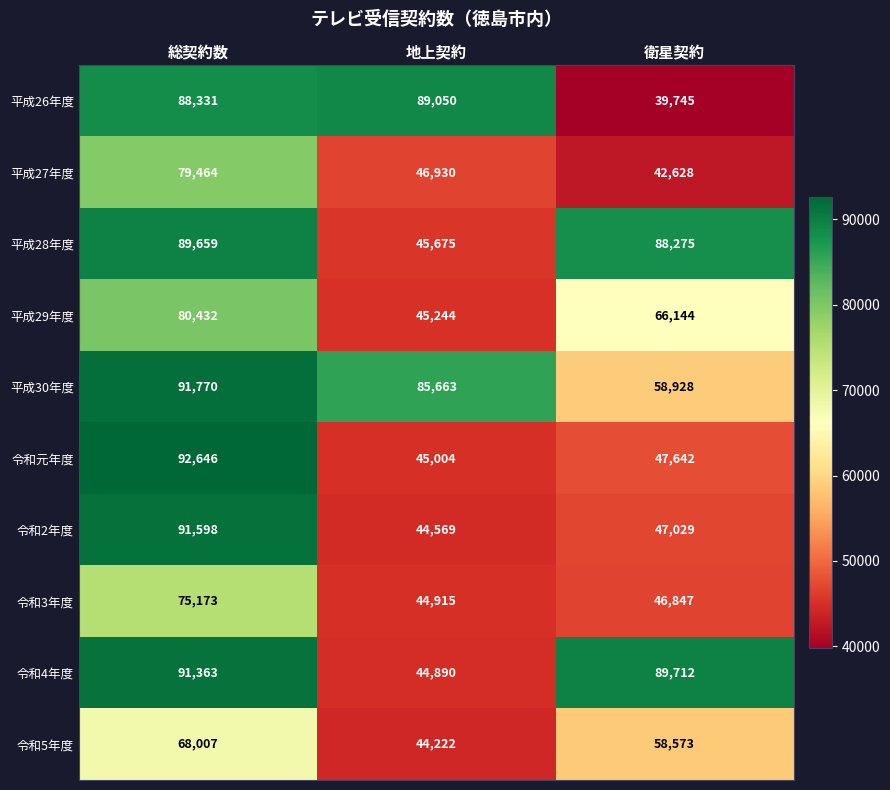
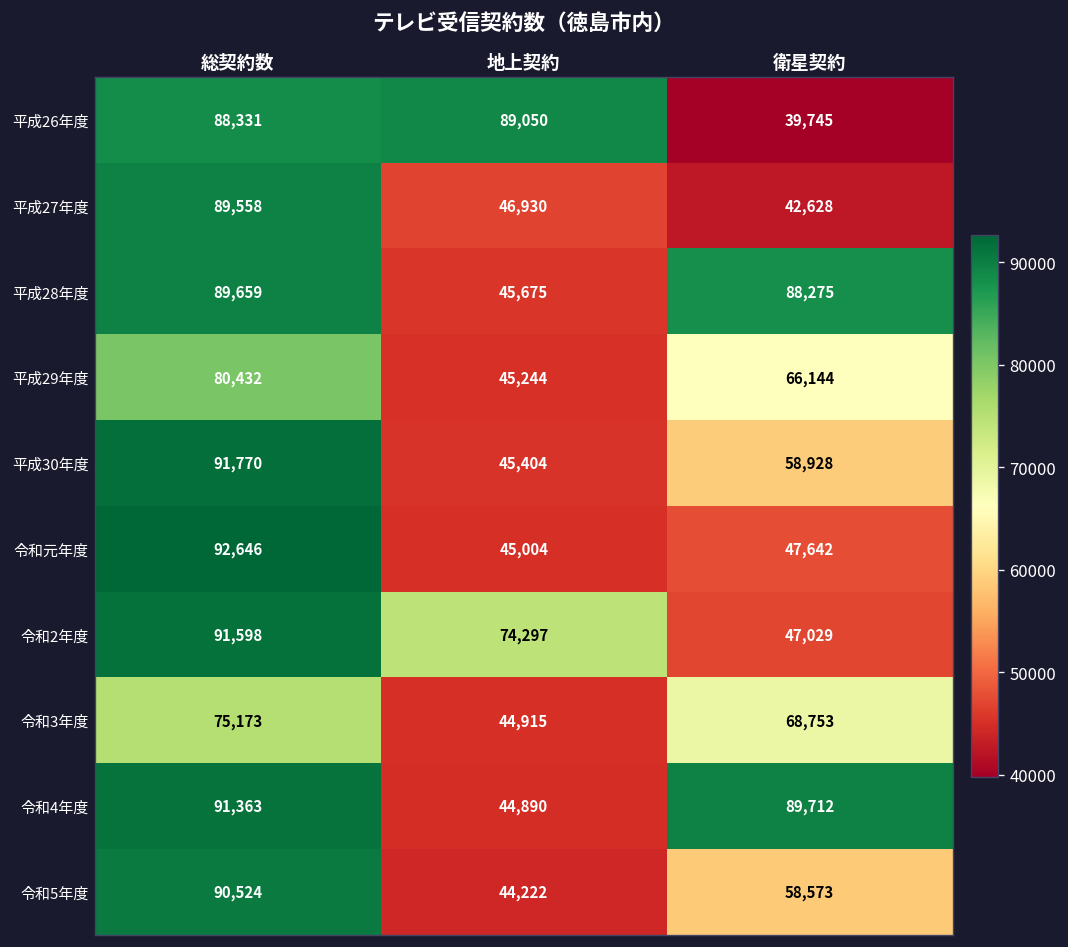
  {
    "平成26年度": {
      "総契約数": "88,331",
      "地上契約": "89,050",
      "衛星契約": "39,745"
    },
    "平成27年度": {
-     "総契約数": "79,464",
+     "総契約数": "89,558",
      "地上契約": "46,930",
      "衛星契約": "42,628"
    },
    "平成28年度": {
      "総契約数": "89,659",
      "地上契約": "45,675",
      "衛星契約": "88,275"
    },
    "平成29年度": {
      "総契約数": "80,432",
      "地上契約": "45,244",
      "衛星契約": "66,144"
    },
    "平成30年度": {
      "総契約数": "91,770",
-     "地上契約": "85,663",
+     "地上契約": "45,404",
      "衛星契約": "58,928"
    },
    "令和元年度": {
      "総契約数": "92,646",
      "地上契約": "45,004",
      "衛星契約": "47,642"
    },
    "令和2年度": {
      "総契約数": "91,598",
-     "地上契約": "44,569",
+     "地上契約": "74,297",
      "衛星契約": "47,029"
    },
    "令和3年度": {
      "総契約数": "75,173",
      "地上契約": "44,915",
-     "衛星契約": "46,847"
+     "衛星契約": "68,753"
    },
    "令和4年度": {
      "総契約数": "91,363",
      "地上契約": "44,890",
      "衛星契約": "89,712"
    },
    "令和5年度": {
-     "総契約数": "68,007",
+     "総契約数": "90,524",
      "地上契約": "44,222",
      "衛星契約": "58,573"
    }
  }
